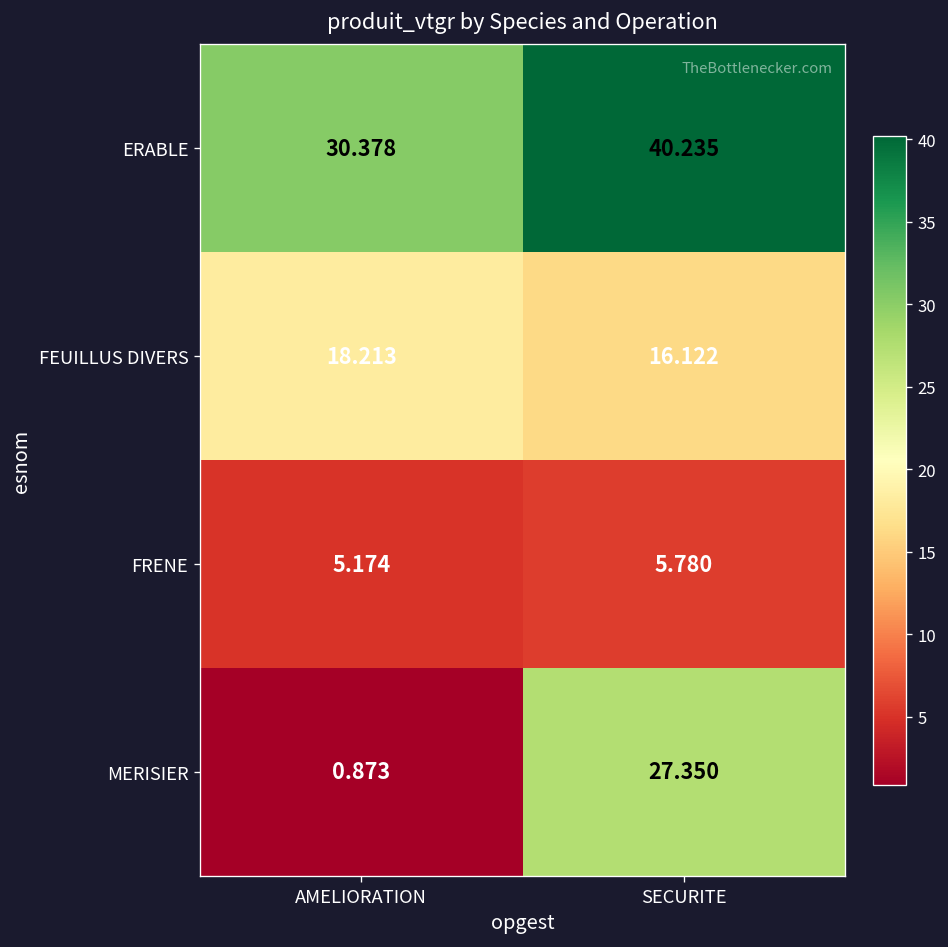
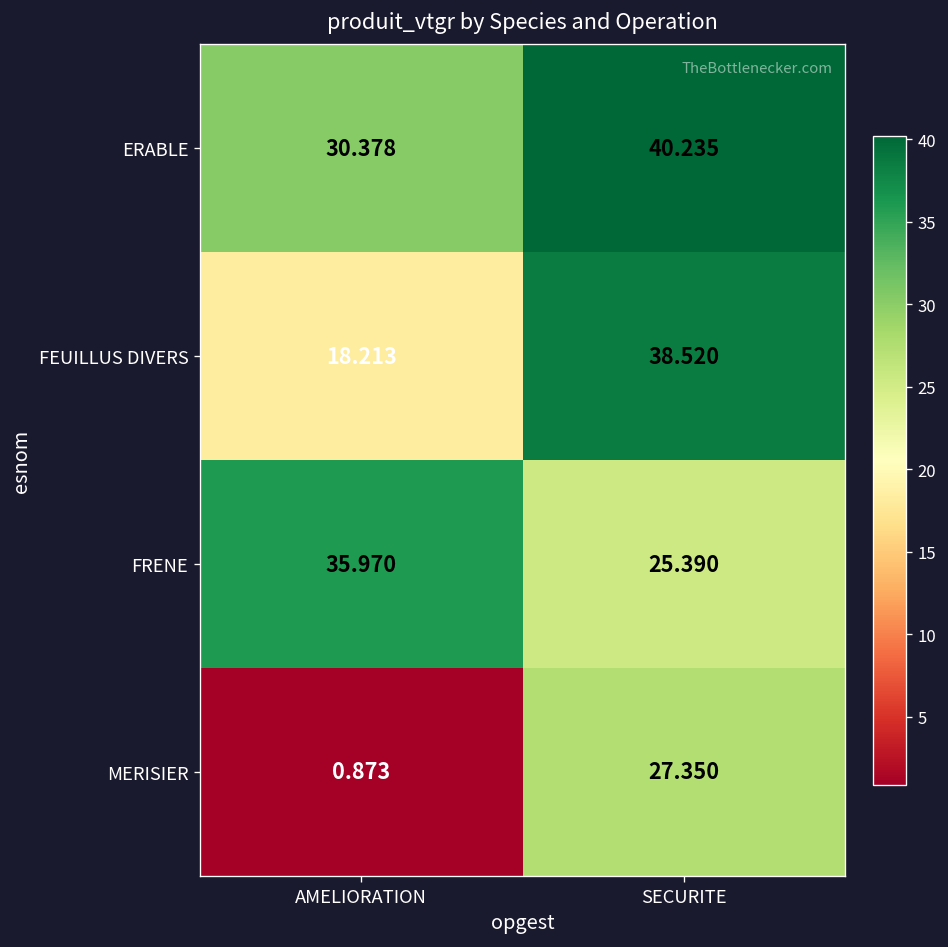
  {
    "ERABLE": {
      "AMELIORATION": 30.378
    },
    "FEUILLUS DIVERS": {
      "AMELIORATION": 18.213,
-     "SECURITE": 16.122
+     "SECURITE": 38.520
    },
    "FRENE": {
-     "AMELIORATION": 5.174,
-     "SECURITE": 5.780
+     "AMELIORATION": 35.970,
+     "SECURITE": 25.390
    },
    "MERISIER": {
      "AMELIORATION": 0.873,
      "SECURITE": 27.350
    }
  }
